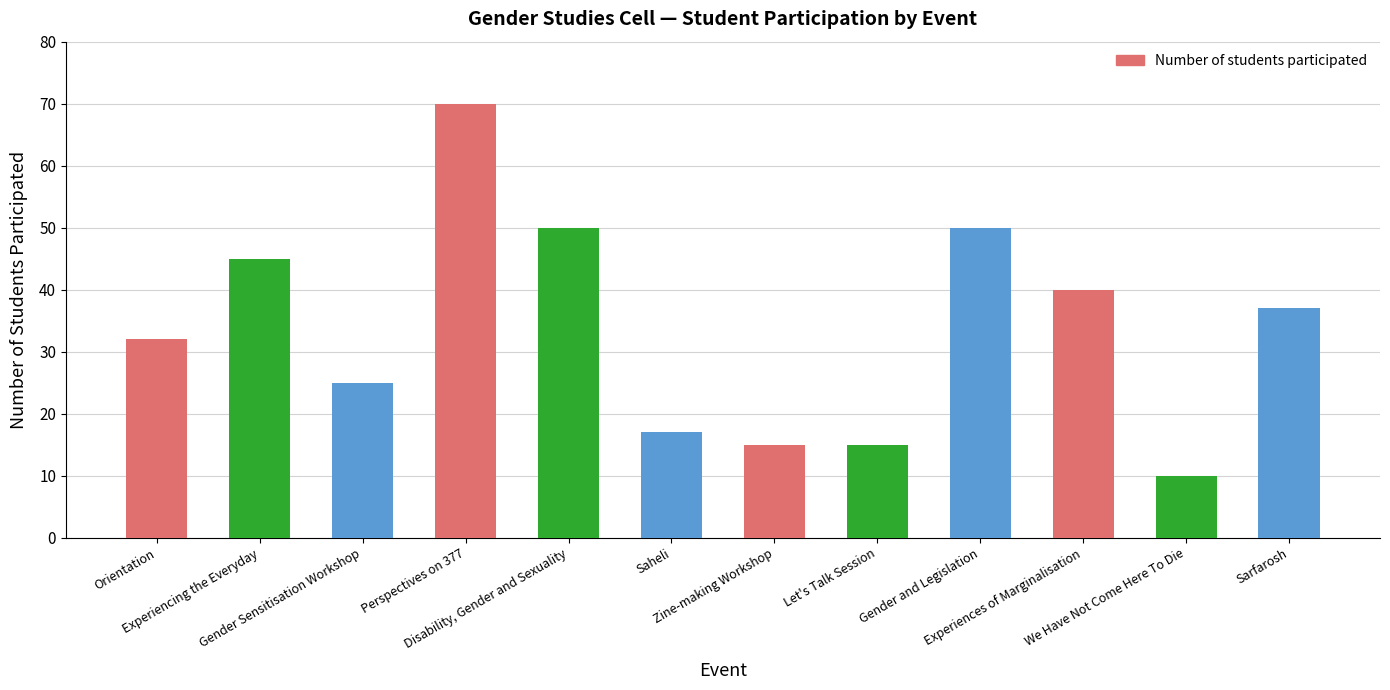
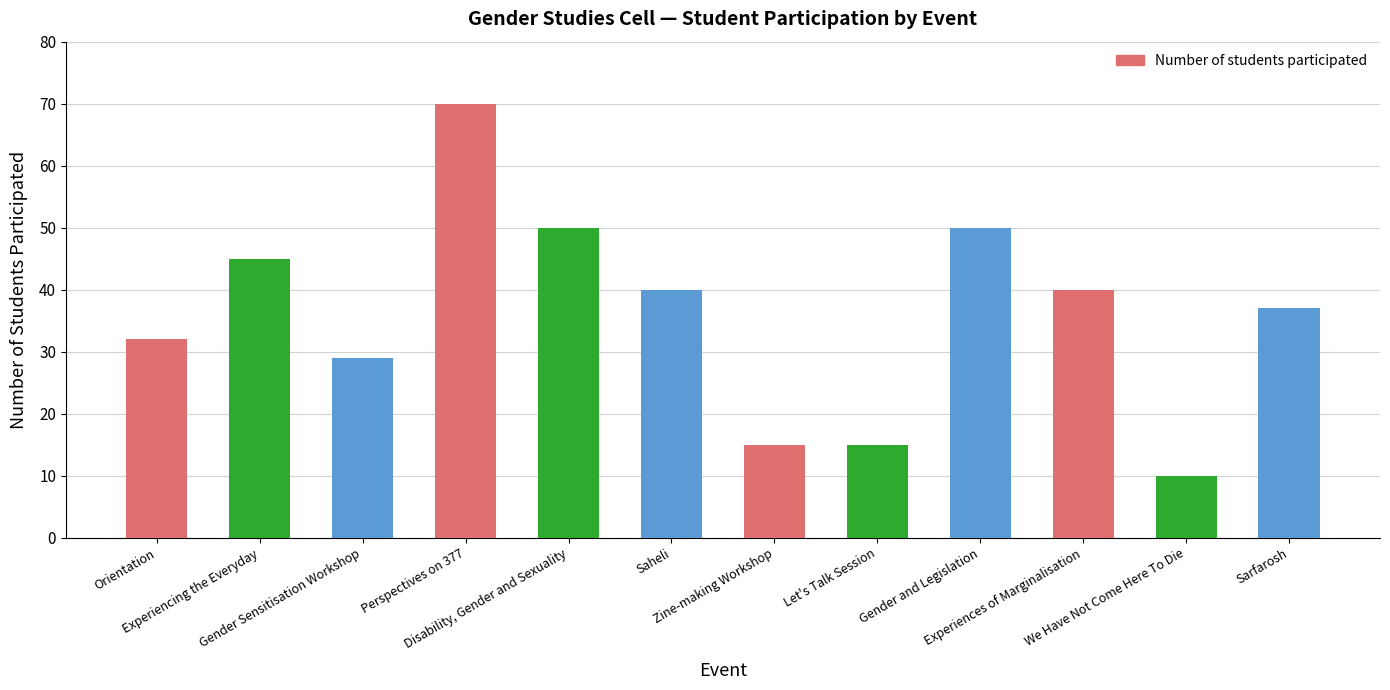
  {
    "Orientation": 32,
    "Experiencing the Everyday": 45,
-   "Gender Sensitisation Workshop": 25,
+   "Gender Sensitisation Workshop": 29,
    "Perspectives on 377": 70,
    "Disability, Gender and Sexuality": 50,
-   "Saheli": 17,
+   "Saheli": 40,
    "Zine-making Workshop": 15,
    "Let's Talk Session": 15,
    "Gender and Legislation": 50,
    "Experiences of Marginalisation": 40,
    "We Have Not Come Here To Die": 10,
    "Sarfarosh": 37
  }
